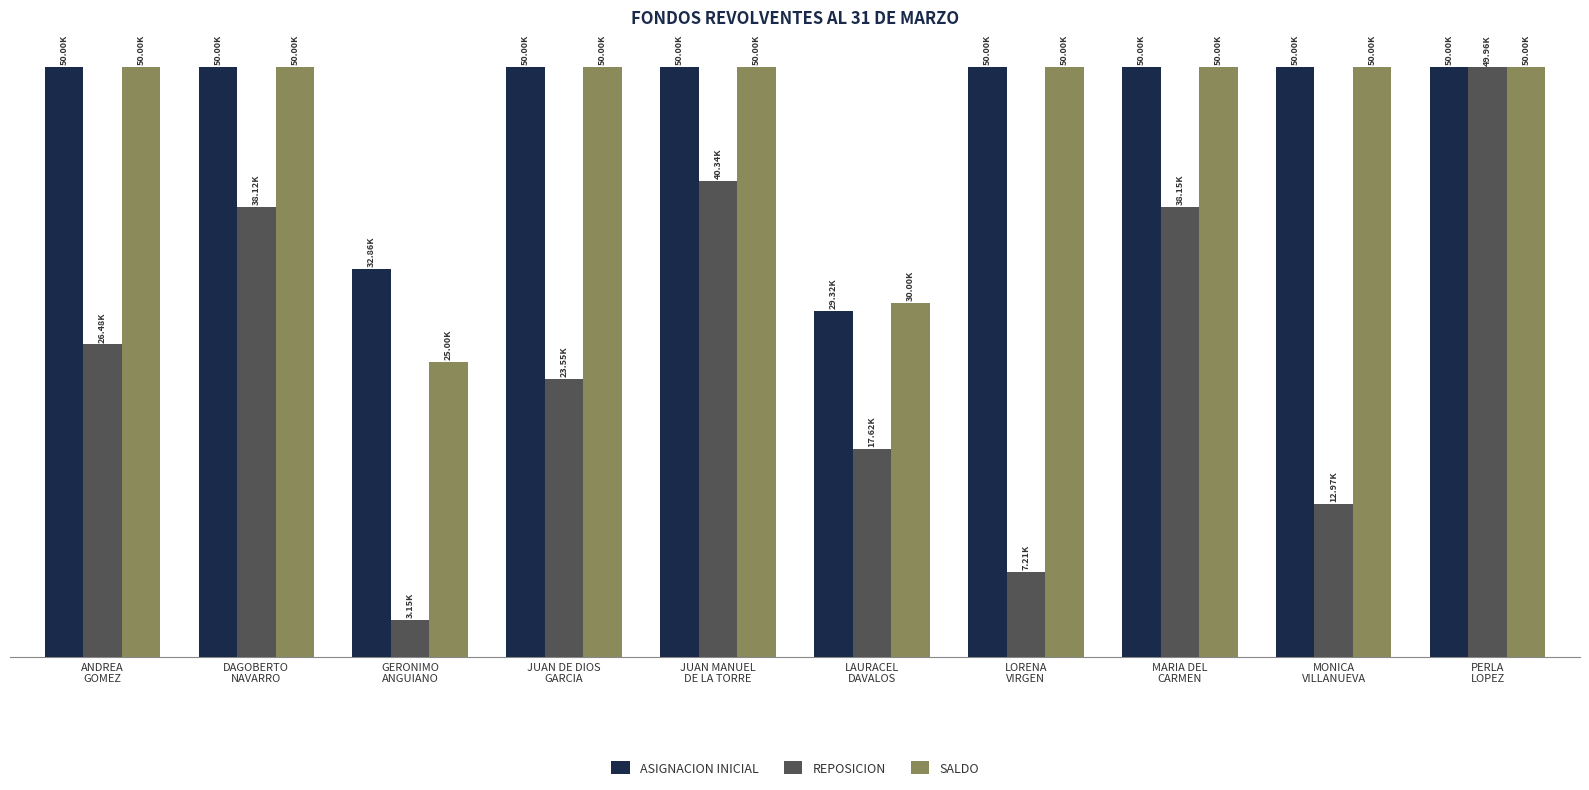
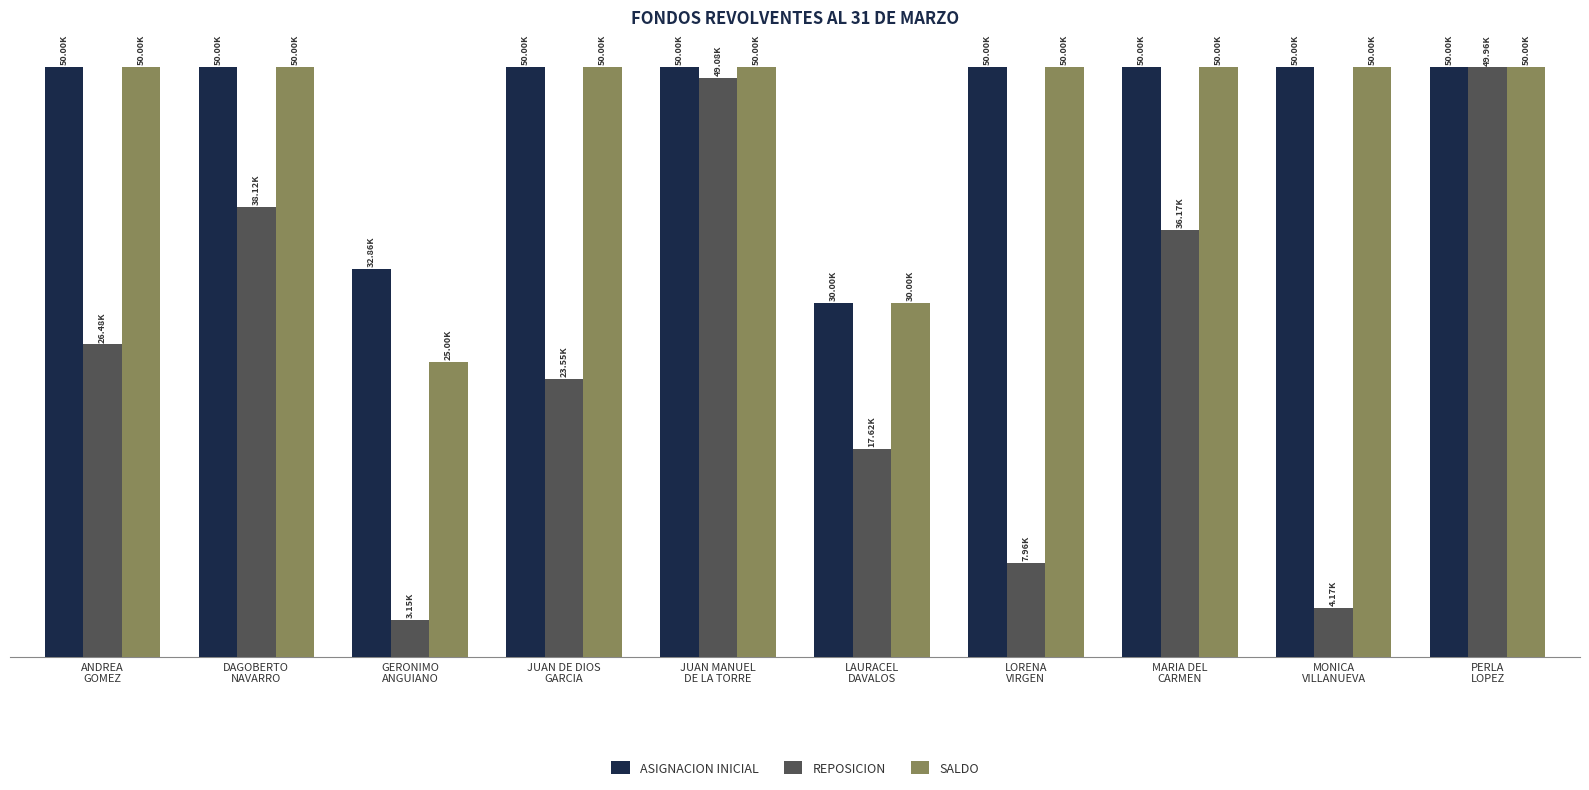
  {
    "ASIGNACION INICIAL": {
      "ANDREA GOMEZ": "50.00K",
      "DAGOBERTO NAVARRO": "50.00K",
      "GERONIMO ANGUIANO": "32.86K",
      "JUAN DE DIOS GARCIA": "50.00K",
      "JUAN MANUEL DE LA TORRE": "50.00K",
-     "LAURACEL DAVALOS": "29.32K",
+     "LAURACEL DAVALOS": "30.00K",
      "LORENA VIRGEN": "50.00K",
      "MARIA DEL CARMEN": "50.00K",
      "MONICA VILLANUEVA": "50.00K",
      "PERLA LOPEZ": "50.00K"
    },
    "REPOSICION": {
      "ANDREA GOMEZ": "26.48K",
      "DAGOBERTO NAVARRO": "38.12K",
      "GERONIMO ANGUIANO": "3.15K",
      "JUAN DE DIOS GARCIA": "23.55K",
-     "JUAN MANUEL DE LA TORRE": "40.34K",
+     "JUAN MANUEL DE LA TORRE": "49.08K",
      "LAURACEL DAVALOS": "17.62K",
-     "LORENA VIRGEN": "7.21K",
-     "MARIA DEL CARMEN": "38.15K",
-     "MONICA VILLANUEVA": "12.97K",
+     "LORENA VIRGEN": "7.96K",
+     "MARIA DEL CARMEN": "36.17K",
+     "MONICA VILLANUEVA": "4.17K",
      "PERLA LOPEZ": "49.96K"
    },
    "SALDO": {
      "ANDREA GOMEZ": "50.00K",
      "DAGOBERTO NAVARRO": "50.00K",
      "GERONIMO ANGUIANO": "25.00K",
      "JUAN DE DIOS GARCIA": "50.00K",
      "JUAN MANUEL DE LA TORRE": "50.00K",
      "LAURACEL DAVALOS": "30.00K",
      "LORENA VIRGEN": "50.00K",
      "MARIA DEL CARMEN": "50.00K",
      "MONICA VILLANUEVA": "50.00K",
      "PERLA LOPEZ": "50.00K"
    }
  }
